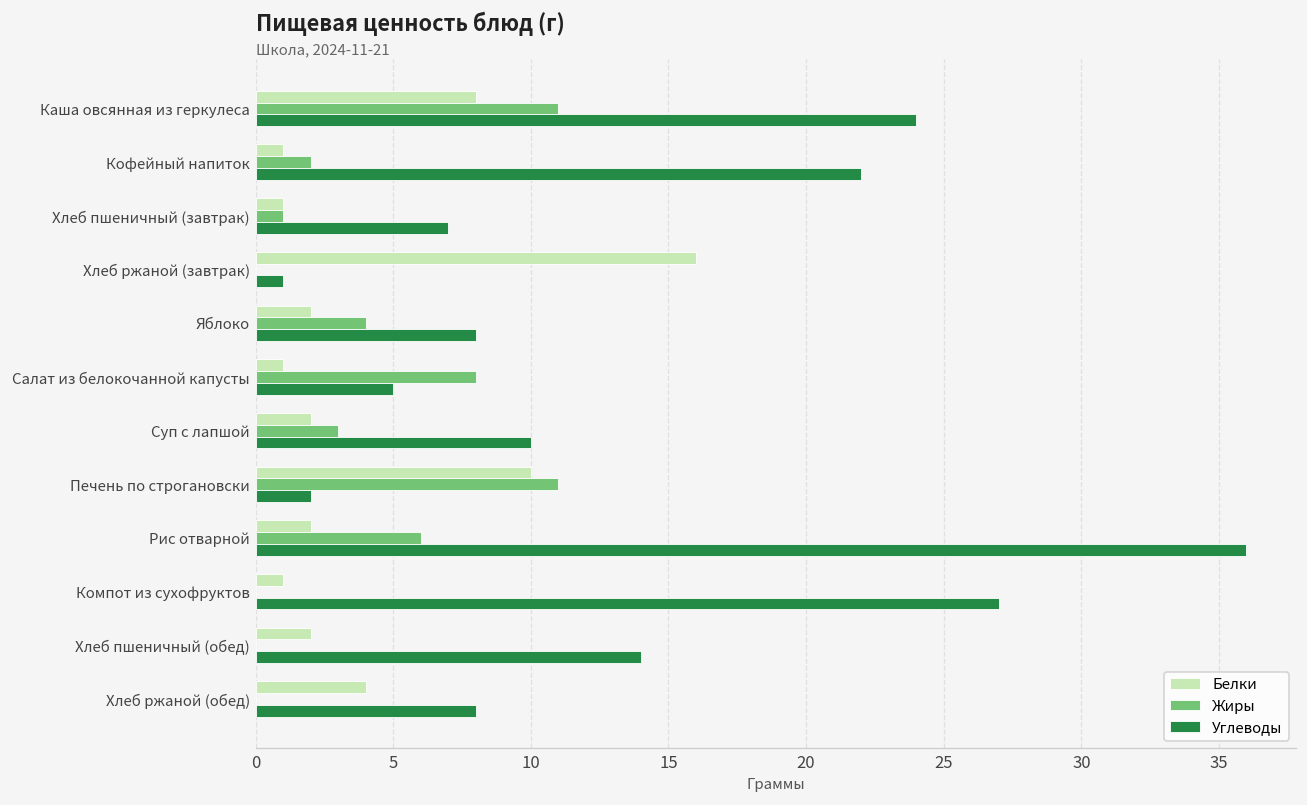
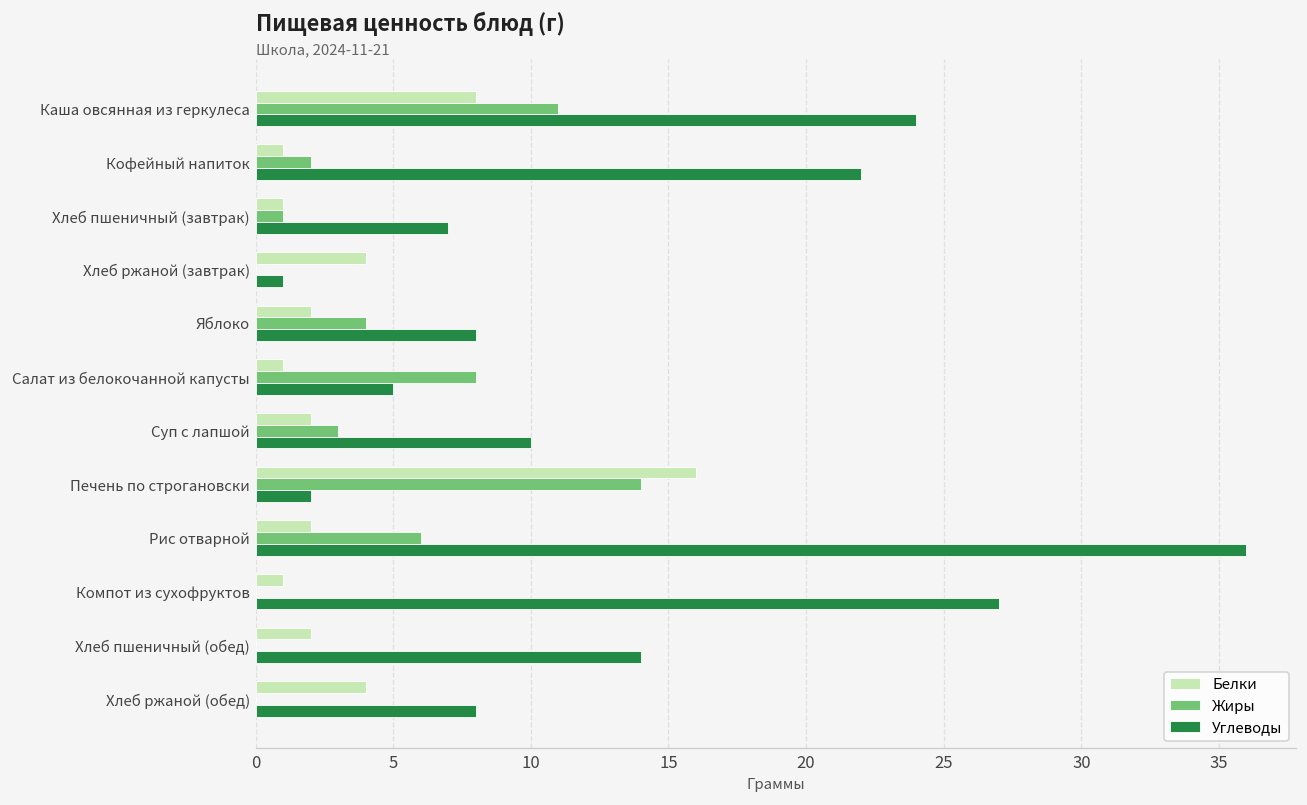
  {
    "Белки": {
      "Каша овсянная из геркулеса": 8,
      "Кофейный напиток": 1,
      "Хлеб пшеничный (завтрак)": 1,
-     "Хлеб ржаной (завтрак)": 16,
+     "Хлеб ржаной (завтрак)": 4,
      "Яблоко": 2,
      "Салат из белокочанной капусты": 1,
      "Суп с лапшой": 2,
-     "Печень по строгановски": 10,
+     "Печень по строгановски": 16,
      "Рис отварной": 2,
      "Компот из сухофруктов": 1,
      "Хлеб пшеничный (обед)": 2,
      "Хлеб ржаной (обед)": 4
    },
    "Жиры": {
      "Каша овсянная из геркулеса": 11,
      "Кофейный напиток": 2,
      "Хлеб пшеничный (завтрак)": 1,
      "Хлеб ржаной (завтрак)": 0,
      "Яблоко": 4,
      "Салат из белокочанной капусты": 8,
      "Суп с лапшой": 3,
-     "Печень по строгановски": 11,
+     "Печень по строгановски": 14,
      "Рис отварной": 6,
      "Компот из сухофруктов": 0,
      "Хлеб пшеничный (обед)": 0,
      "Хлеб ржаной (обед)": 0
    },
    "Углеводы": {
      "Каша овсянная из геркулеса": 24,
      "Кофейный напиток": 22,
      "Хлеб пшеничный (завтрак)": 7,
      "Хлеб ржаной (завтрак)": 1,
      "Яблоко": 8,
      "Салат из белокочанной капусты": 5,
      "Суп с лапшой": 10,
      "Печень по строгановски": 2,
      "Рис отварной": 36,
      "Компот из сухофруктов": 27,
      "Хлеб пшеничный (обед)": 14,
      "Хлеб ржаной (обед)": 8
    }
  }
